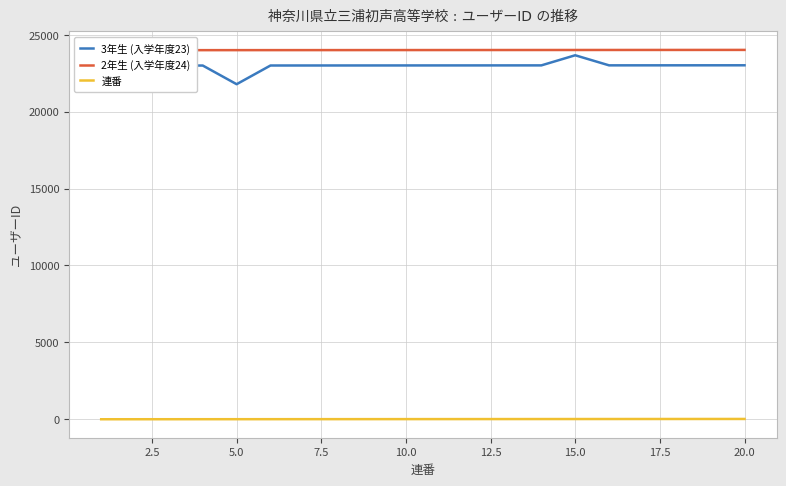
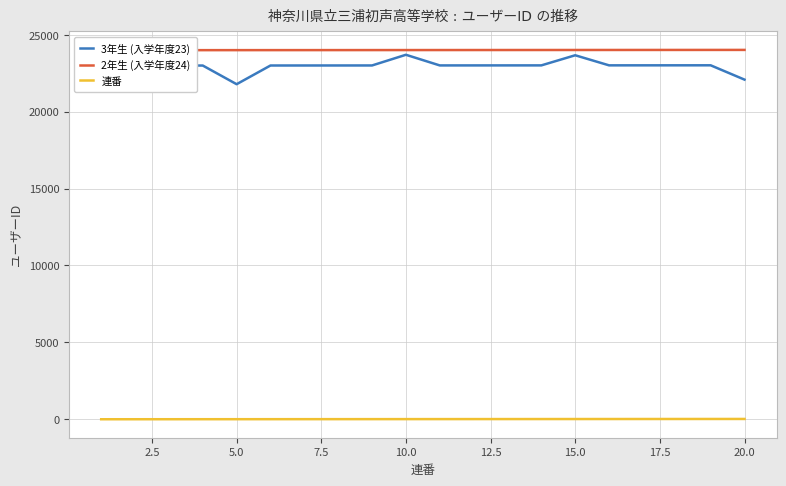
  {
    "3年生 (入学年度23)": {
      "5.0": 21800,
-     "10.0": 23000,
+     "10.0": 23700,
      "15.0": 23700,
-     "20.0": 23000
+     "20.0": 22100
    },
    "2年生 (入学年度24)": {
      "5.0": 24000,
      "10.0": 24000,
      "15.0": 24000,
      "20.0": 24000
    },
    "連番": {
      "5.0": 0,
      "10.0": 0,
      "15.0": 0,
      "20.0": 0
    }
  }
